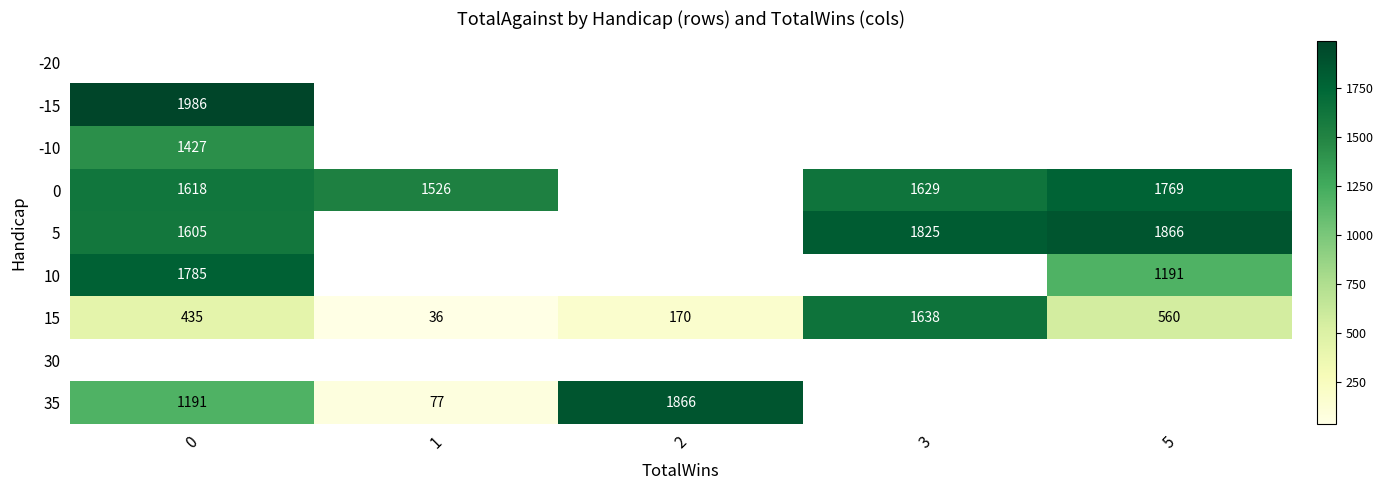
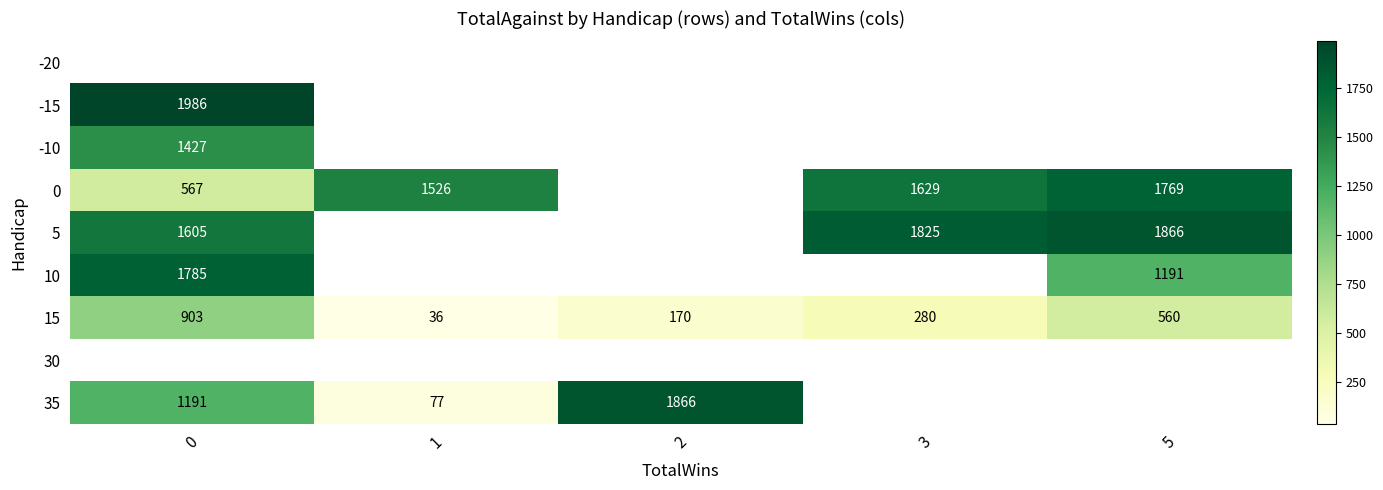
  {
    "-15": {
      "0": 1986
    },
    "-10": {
      "0": 1427
    },
    "0": {
-     "0": 1618,
+     "0": 567,
      "1": 1526,
      "3": 1629,
      "5": 1769
    },
    "5": {
      "0": 1605,
      "3": 1825,
      "5": 1866
    },
    "10": {
      "0": 1785,
      "5": 1191
    },
    "15": {
-     "0": 435,
+     "0": 903,
      "1": 36,
      "2": 170,
-     "3": 1638,
+     "3": 280,
      "5": 560
    },
    "35": {
      "0": 1191,
      "1": 77,
      "2": 1866
    }
  }
